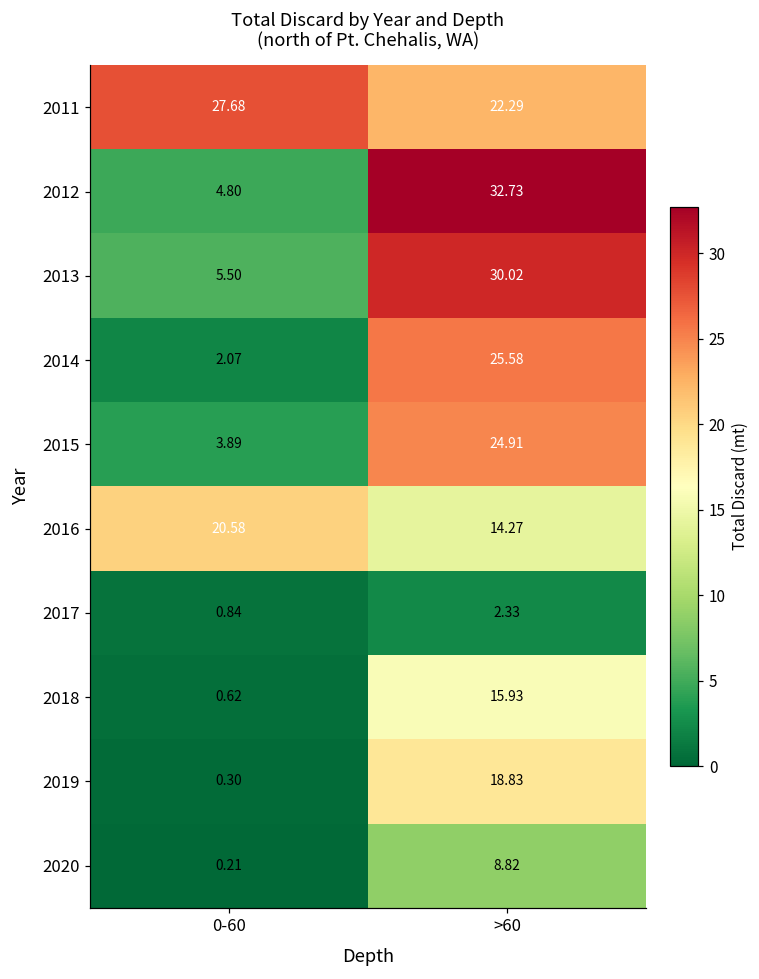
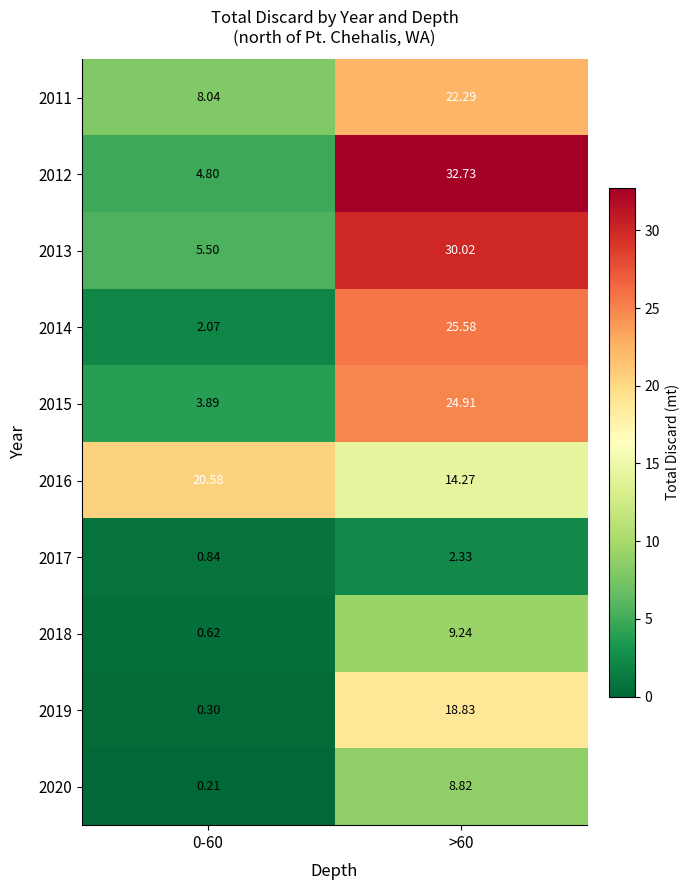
  {
    "2011": {
-     "0-60": 27.68,
+     "0-60": 8.04,
      ">60": 22.29
    },
    "2012": {
      "0-60": 4.80,
      ">60": 32.73
    },
    "2013": {
      "0-60": 5.50,
      ">60": 30.02
    },
    "2014": {
      "0-60": 2.07,
      ">60": 25.58
    },
    "2015": {
      "0-60": 3.89,
      ">60": 24.91
    },
    "2016": {
      "0-60": 20.58,
      ">60": 14.27
    },
    "2017": {
      "0-60": 0.84,
      ">60": 2.33
    },
    "2018": {
      "0-60": 0.62,
-     ">60": 15.93
+     ">60": 9.24
    },
    "2019": {
      "0-60": 0.30,
      ">60": 18.83
    },
    "2020": {
      "0-60": 0.21,
      ">60": 8.82
    }
  }
